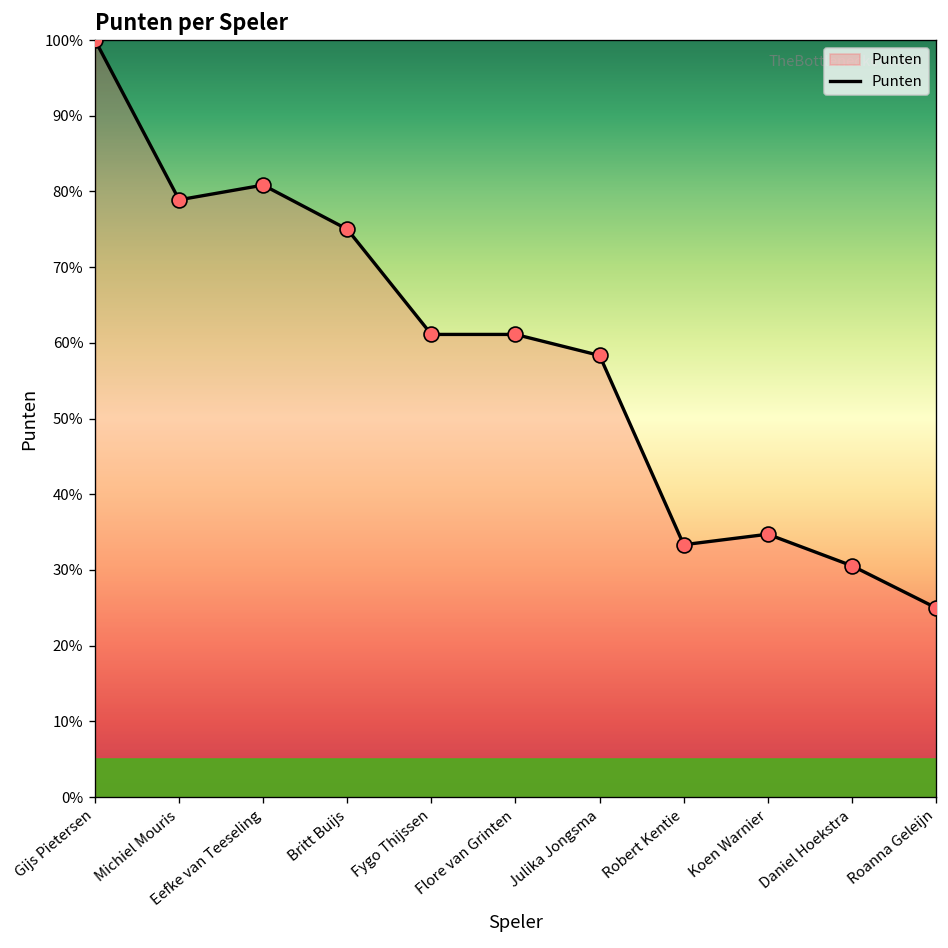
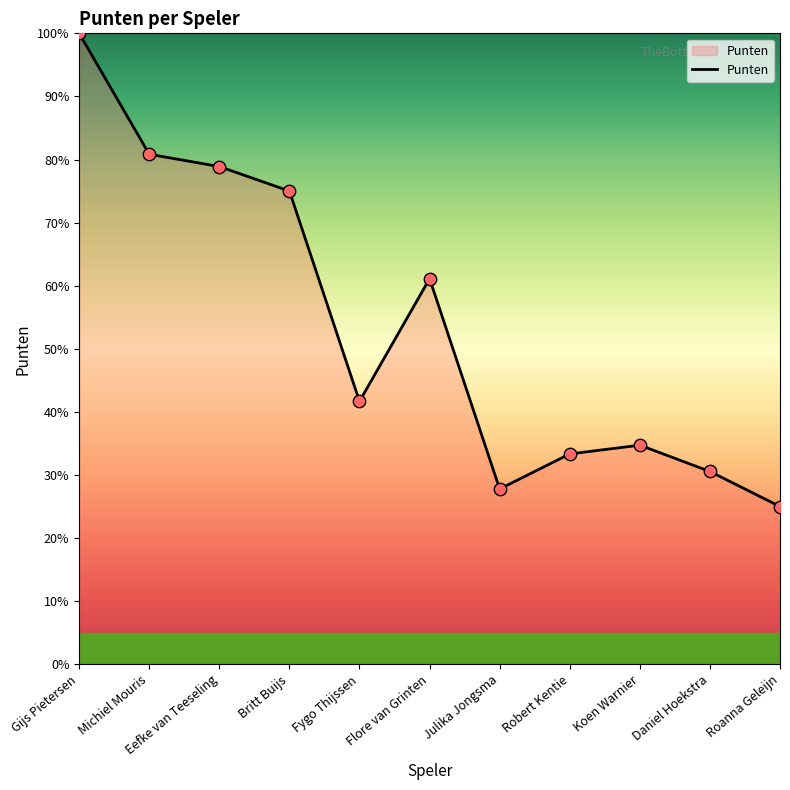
  {
    "Gijs Pietersen": "100%",
-   "Michiel Mouris": "79%",
-   "Eefke van Teeseling": "81%",
+   "Michiel Mouris": "81%",
+   "Eefke van Teeseling": "79%",
    "Britt Buijs": "75%",
-   "Fygo Thijssen": "61%",
+   "Fygo Thijssen": "42%",
    "Flore van Grinten": "61%",
-   "Julika Jongsma": "58%",
+   "Julika Jongsma": "28%",
    "Robert Kentie": "33%",
    "Koen Warnier": "35%",
    "Daniel Hoekstra": "31%",
    "Roanna Geleijn": "25%"
  }
